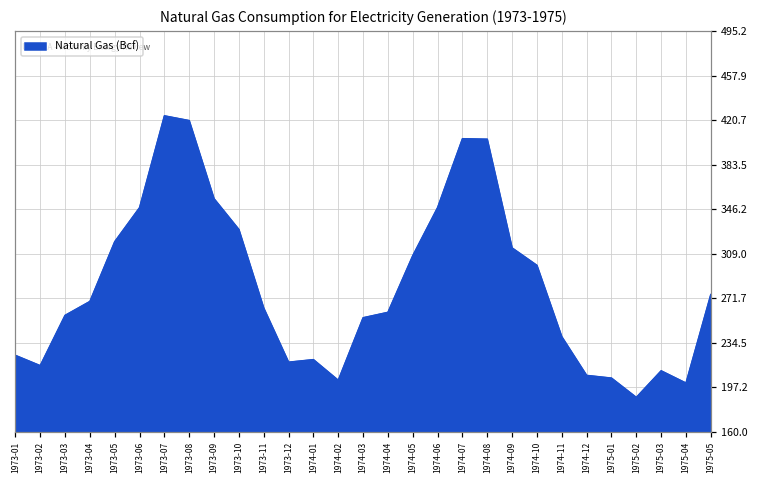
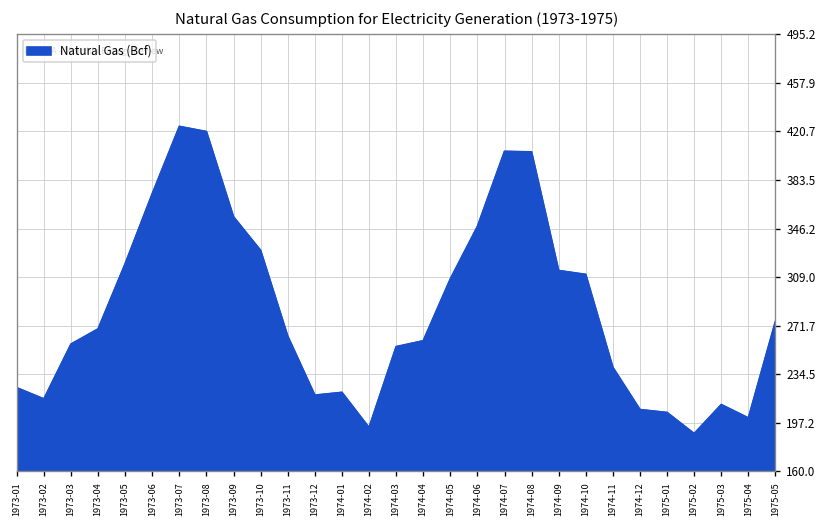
  {
    "1973-01": 224,
    "1973-02": 216,
    "1973-03": 258,
    "1973-04": 269,
    "1973-05": 319,
-   "1973-06": 348,
+   "1973-06": 373,
    "1973-07": 425,
    "1973-08": 421,
    "1973-09": 355,
    "1973-10": 329,
    "1973-11": 264,
    "1973-12": 218,
    "1974-01": 221,
-   "1974-02": 203,
+   "1974-02": 194,
    "1974-03": 256,
    "1974-04": 260,
    "1974-05": 308,
    "1974-06": 348,
    "1974-07": 405,
    "1974-08": 405,
    "1974-09": 314,
-   "1974-10": 299,
+   "1974-10": 311,
    "1974-11": 240,
    "1974-12": 207,
    "1975-01": 205,
    "1975-02": 189,
    "1975-03": 211,
    "1975-04": 201,
    "1975-05": 275
  }
